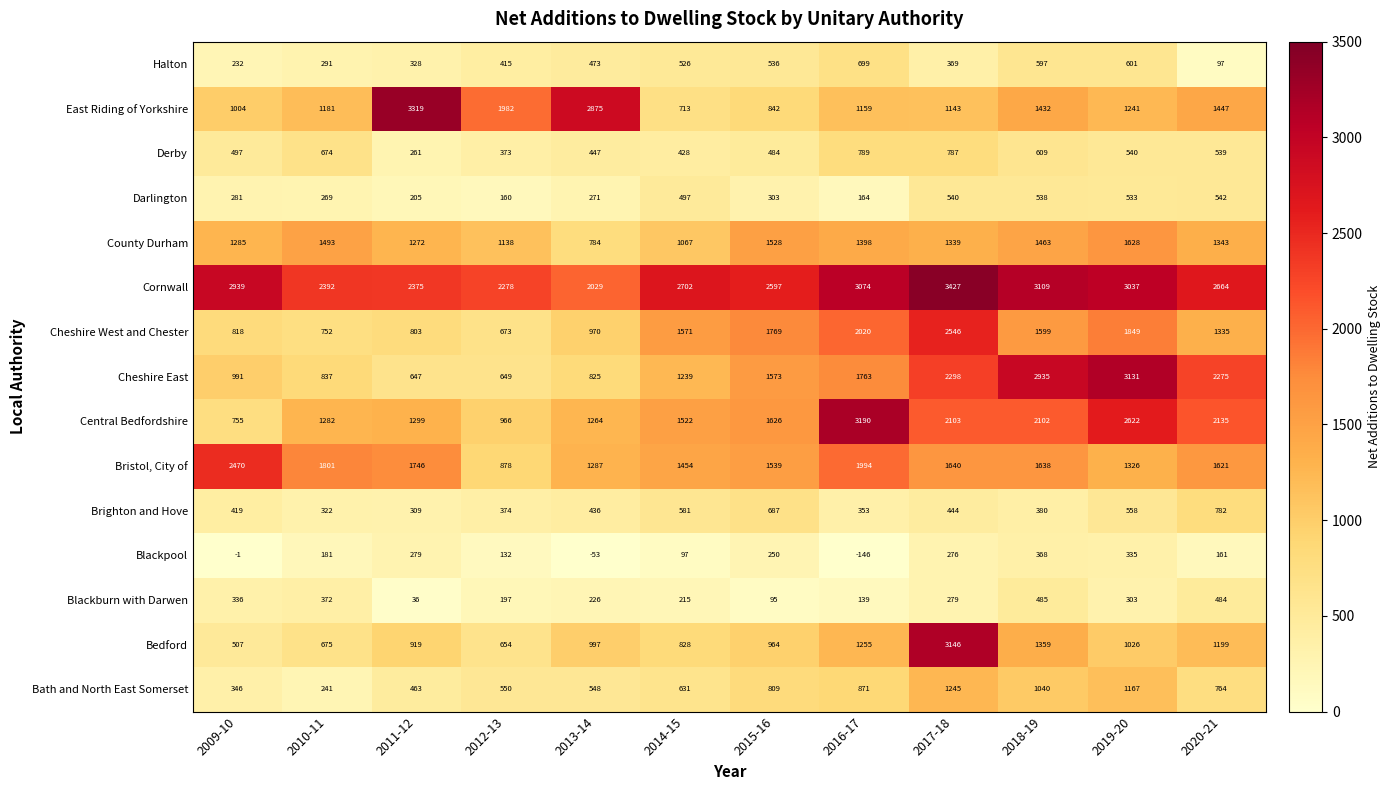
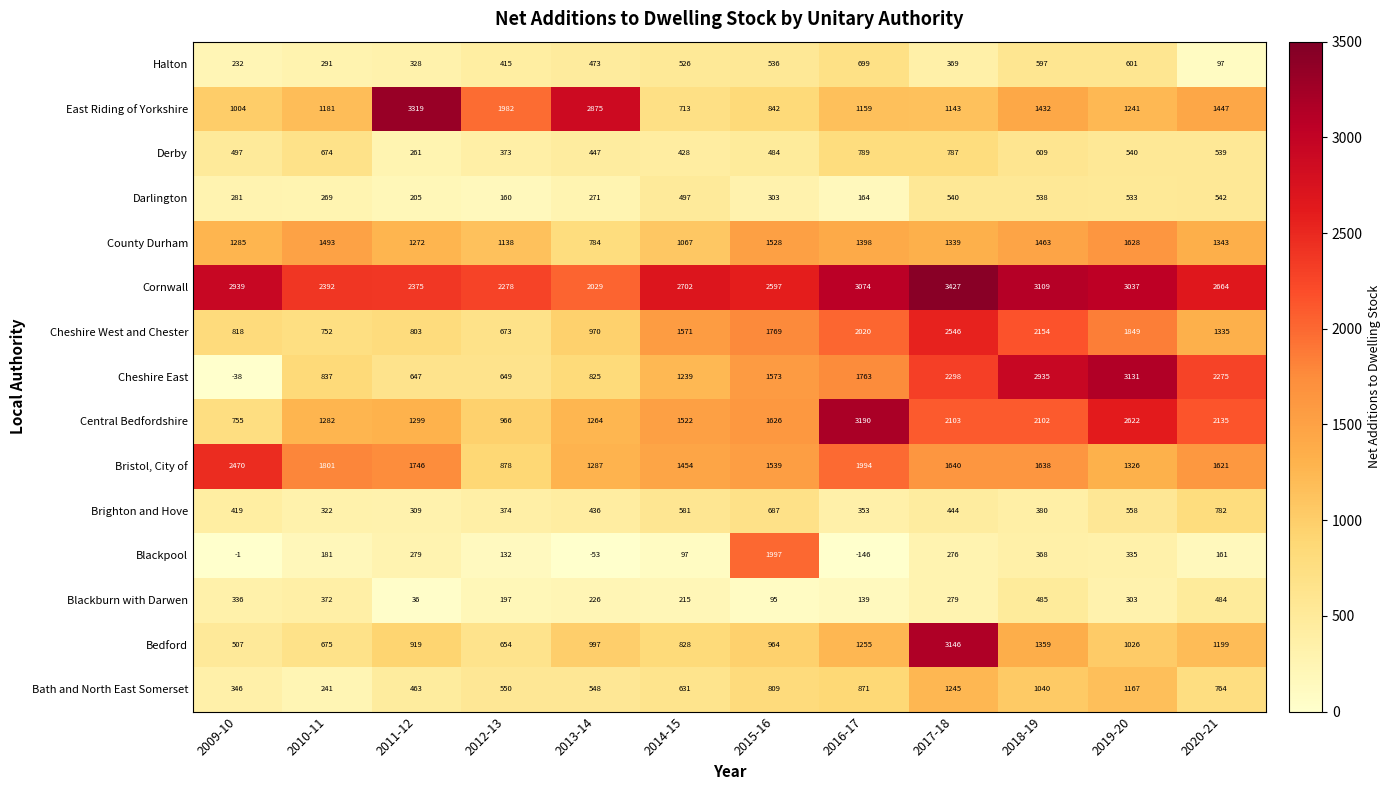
  {
    "Halton": {
      "2009-10": 232,
      "2010-11": 291,
      "2011-12": 328,
      "2012-13": 415,
      "2013-14": 473,
      "2014-15": 526,
      "2015-16": 536,
      "2016-17": 699,
      "2017-18": 369,
      "2018-19": 597,
      "2019-20": 601,
      "2020-21": 97
    },
    "East Riding of Yorkshire": {
      "2009-10": 1004,
      "2010-11": 1181,
      "2011-12": 3319,
      "2012-13": 1982,
      "2013-14": 2875,
      "2014-15": 713,
      "2015-16": 842,
      "2016-17": 1159,
      "2017-18": 1143,
      "2018-19": 1432,
      "2019-20": 1241,
      "2020-21": 1447
    },
    "Derby": {
      "2009-10": 497,
      "2010-11": 674,
      "2011-12": 261,
      "2012-13": 373,
      "2013-14": 447,
      "2014-15": 428,
      "2015-16": 484,
      "2016-17": 789,
      "2017-18": 787,
      "2018-19": 609,
      "2019-20": 540,
      "2020-21": 539
    },
    "Darlington": {
      "2009-10": 281,
      "2010-11": 269,
      "2011-12": 205,
      "2012-13": 160,
      "2013-14": 271,
      "2014-15": 497,
      "2015-16": 303,
      "2016-17": 164,
      "2017-18": 540,
      "2018-19": 538,
      "2019-20": 533,
      "2020-21": 542
    },
    "County Durham": {
      "2009-10": 1285,
      "2010-11": 1493,
      "2011-12": 1272,
      "2012-13": 1138,
      "2013-14": 784,
      "2014-15": 1067,
      "2015-16": 1528,
      "2016-17": 1398,
      "2017-18": 1339,
      "2018-19": 1463,
      "2019-20": 1628,
      "2020-21": 1343
    },
    "Cornwall": {
      "2009-10": 2939,
      "2010-11": 2392,
      "2011-12": 2375,
      "2012-13": 2278,
      "2013-14": 2029,
      "2014-15": 2702,
      "2015-16": 2597,
      "2016-17": 3074,
      "2017-18": 3427,
      "2018-19": 3109,
      "2019-20": 3037,
      "2020-21": 2664
    },
    "Cheshire West and Chester": {
      "2009-10": 818,
      "2010-11": 752,
      "2011-12": 803,
      "2012-13": 673,
      "2013-14": 970,
      "2014-15": 1571,
      "2015-16": 1769,
      "2016-17": 2020,
      "2017-18": 2546,
-     "2018-19": 1599,
+     "2018-19": 2154,
      "2019-20": 1849,
      "2020-21": 1335
    },
    "Cheshire East": {
-     "2009-10": 991,
+     "2009-10": -38,
      "2010-11": 837,
      "2011-12": 647,
      "2012-13": 649,
      "2013-14": 825,
      "2014-15": 1239,
      "2015-16": 1573,
      "2016-17": 1763,
      "2017-18": 2298,
      "2018-19": 2935,
      "2019-20": 3131,
      "2020-21": 2275
    },
    "Central Bedfordshire": {
      "2009-10": 755,
      "2010-11": 1282,
      "2011-12": 1299,
      "2012-13": 966,
      "2013-14": 1264,
      "2014-15": 1522,
      "2015-16": 1626,
      "2016-17": 3190,
      "2017-18": 2103,
      "2018-19": 2102,
      "2019-20": 2622,
      "2020-21": 2135
    },
    "Bristol, City of": {
      "2009-10": 2470,
      "2010-11": 1801,
      "2011-12": 1746,
      "2012-13": 878,
      "2013-14": 1287,
      "2014-15": 1454,
      "2015-16": 1539,
      "2016-17": 1994,
      "2017-18": 1640,
      "2018-19": 1638,
      "2019-20": 1326,
      "2020-21": 1621
    },
    "Brighton and Hove": {
      "2009-10": 419,
      "2010-11": 322,
      "2011-12": 309,
      "2012-13": 374,
      "2013-14": 436,
      "2014-15": 581,
      "2015-16": 687,
      "2016-17": 353,
      "2017-18": 444,
      "2018-19": 380,
      "2019-20": 558,
      "2020-21": 782
    },
    "Blackpool": {
      "2009-10": -1,
      "2010-11": 181,
      "2011-12": 279,
      "2012-13": 132,
      "2013-14": -53,
      "2014-15": 97,
-     "2015-16": 250,
+     "2015-16": 1997,
      "2016-17": -146,
      "2017-18": 276,
      "2018-19": 368,
      "2019-20": 335,
      "2020-21": 161
    },
    "Blackburn with Darwen": {
      "2009-10": 336,
      "2010-11": 372,
      "2011-12": 36,
      "2012-13": 197,
      "2013-14": 226,
      "2014-15": 215,
      "2015-16": 95,
      "2016-17": 139,
      "2017-18": 279,
      "2018-19": 485,
      "2019-20": 303,
      "2020-21": 484
    },
    "Bedford": {
      "2009-10": 507,
      "2010-11": 675,
      "2011-12": 919,
      "2012-13": 654,
      "2013-14": 997,
      "2014-15": 828,
      "2015-16": 964,
      "2016-17": 1255,
      "2017-18": 3146,
      "2018-19": 1359,
      "2019-20": 1026,
      "2020-21": 1199
    },
    "Bath and North East Somerset": {
      "2009-10": 346,
      "2010-11": 241,
      "2011-12": 463,
      "2012-13": 550,
      "2013-14": 548,
      "2014-15": 631,
      "2015-16": 809,
      "2016-17": 871,
      "2017-18": 1245,
      "2018-19": 1040,
      "2019-20": 1167,
      "2020-21": 764
    }
  }
